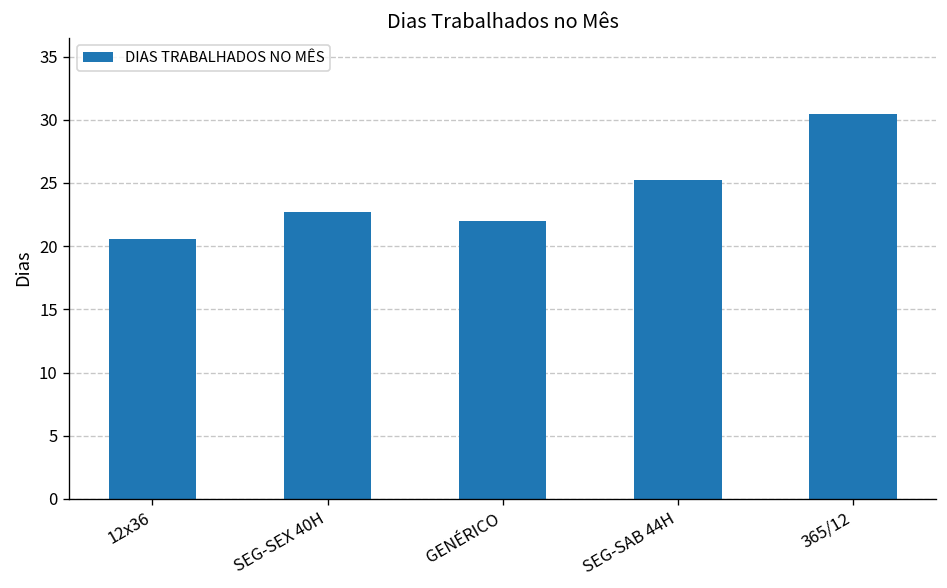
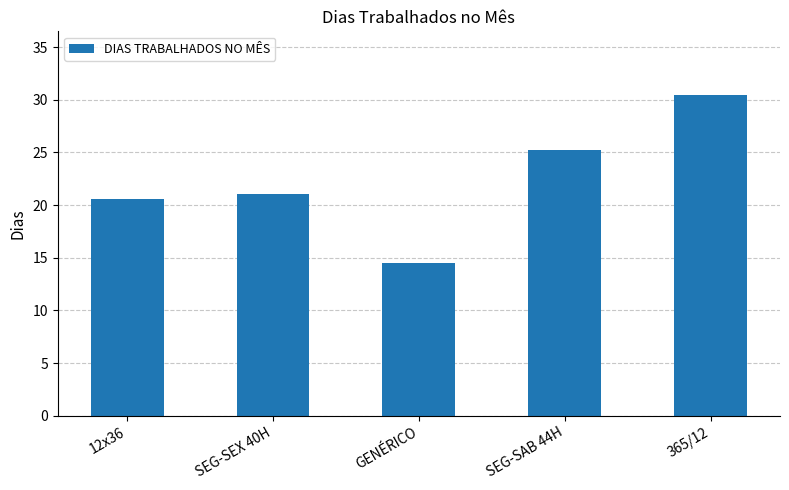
  {
    "12x36": 20.5,
-   "SEG-SEX 40H": 22.7,
-   "GENÉRICO": 22.0,
+   "SEG-SEX 40H": 21.0,
+   "GENÉRICO": 14.5,
    "SEG-SAB 44H": 25.2,
    "365/12": 30.4
  }
